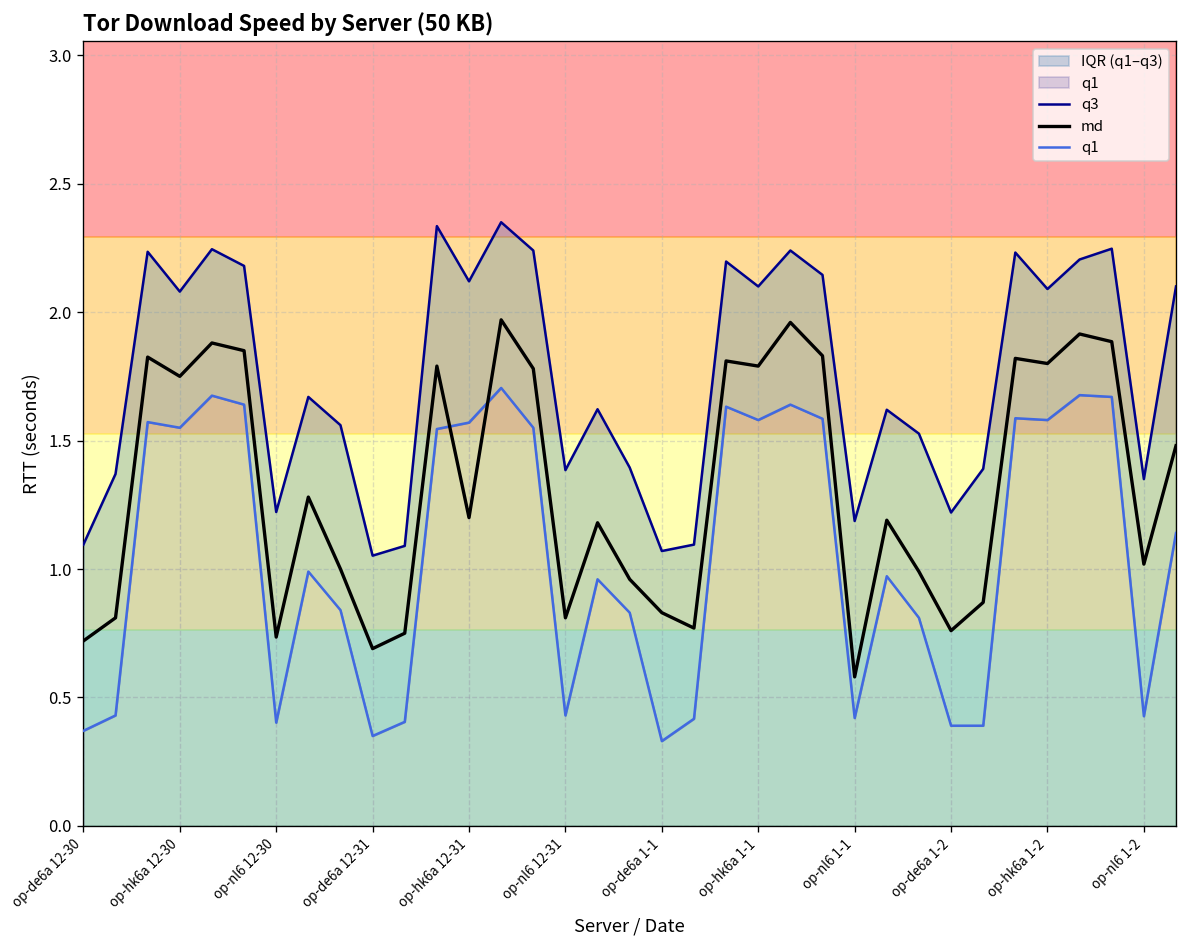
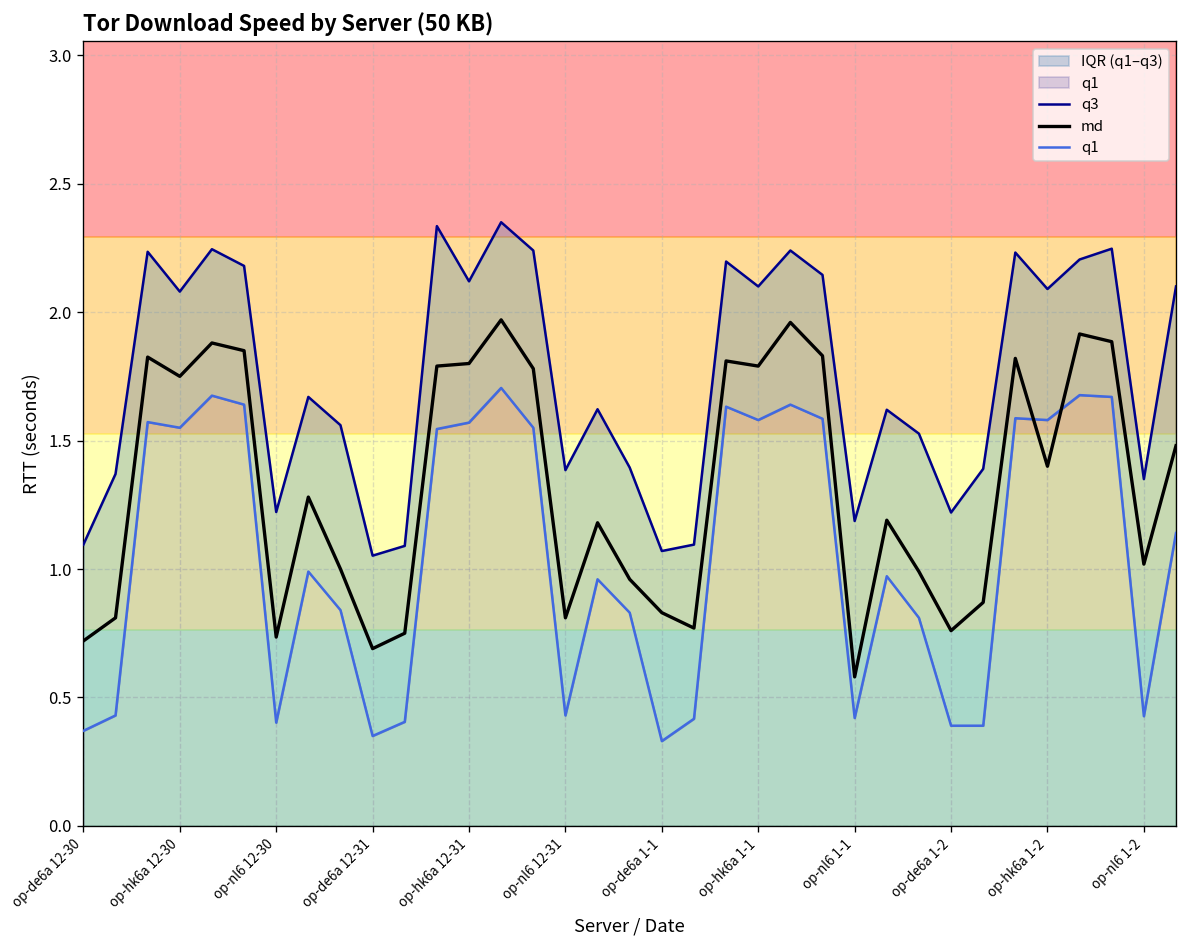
  {
    "md": {
      "op-de6a 12-30": 0.72,
      "op-hk6a 12-30": 1.75,
      "op-nl6 12-30": 0.74,
      "op-de6a 12-31": 0.7,
-     "op-hk6a 12-31": 1.2,
+     "op-hk6a 12-31": 1.8,
      "op-nl6 12-31": 0.8,
      "op-de6a 1-1": 0.83,
      "op-hk6a 1-1": 1.8,
      "op-nl6 1-1": 0.58,
      "op-de6a 1-2": 0.76,
-     "op-hk6a 1-2": 1.8,
+     "op-hk6a 1-2": 1.4,
      "op-nl6 1-2": 1.02
    }
  }
